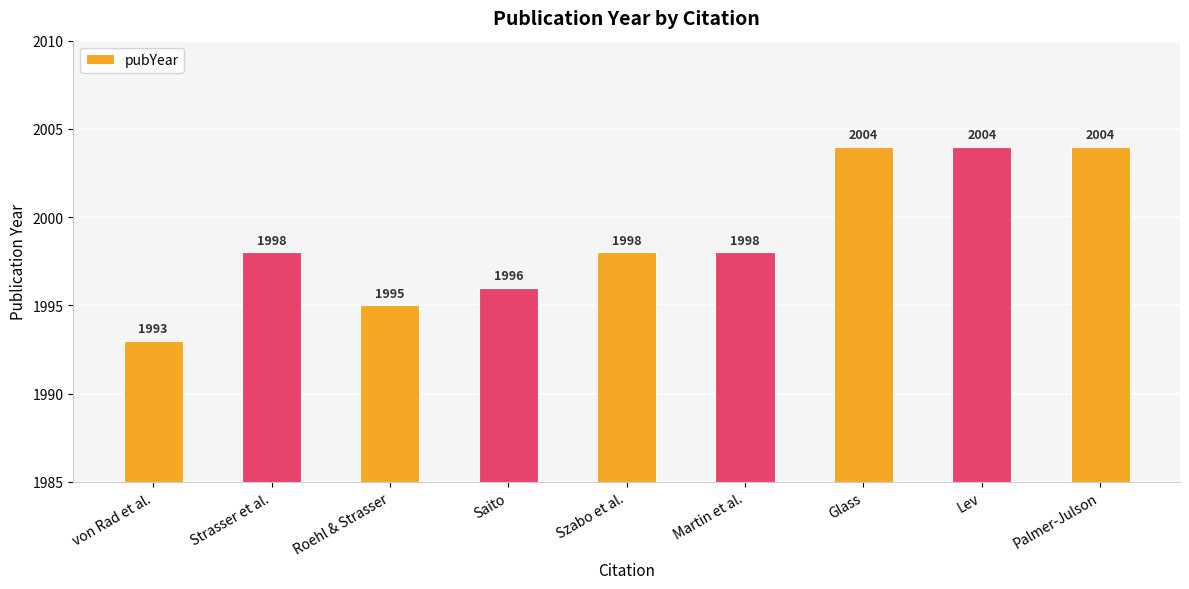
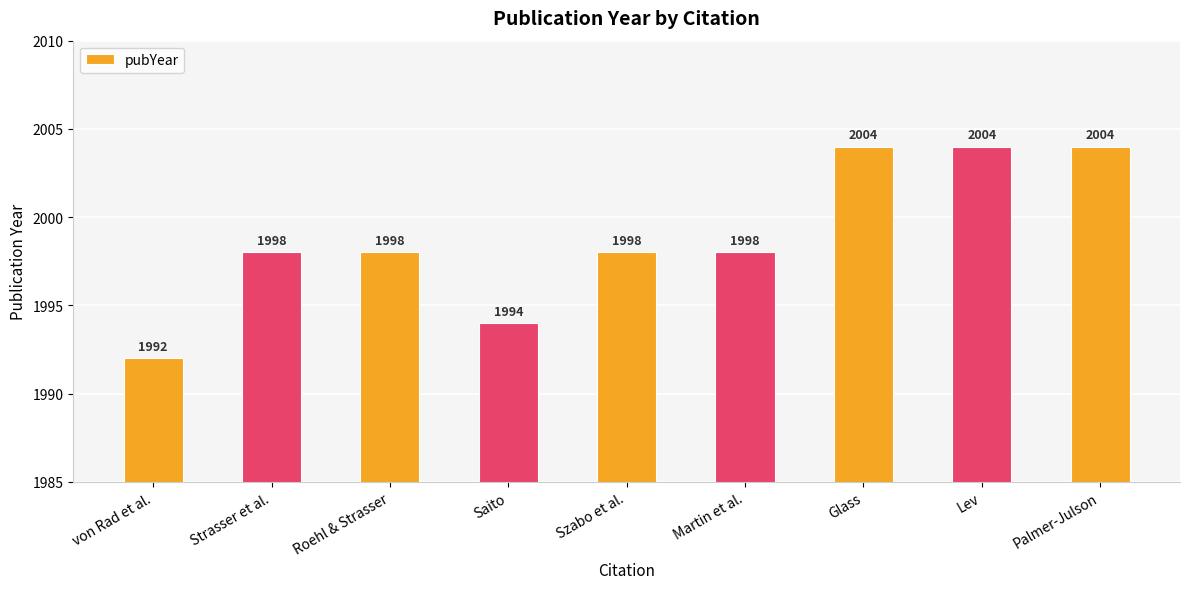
  {
-   "von Rad et al.": 1993,
+   "von Rad et al.": 1992,
    "Strasser et al.": 1998,
-   "Roehl & Strasser": 1995,
-   "Saito": 1996,
+   "Roehl & Strasser": 1998,
+   "Saito": 1994,
    "Szabo et al.": 1998,
    "Martin et al.": 1998,
    "Glass": 2004,
    "Lev": 2004,
    "Palmer-Julson": 2004
  }
